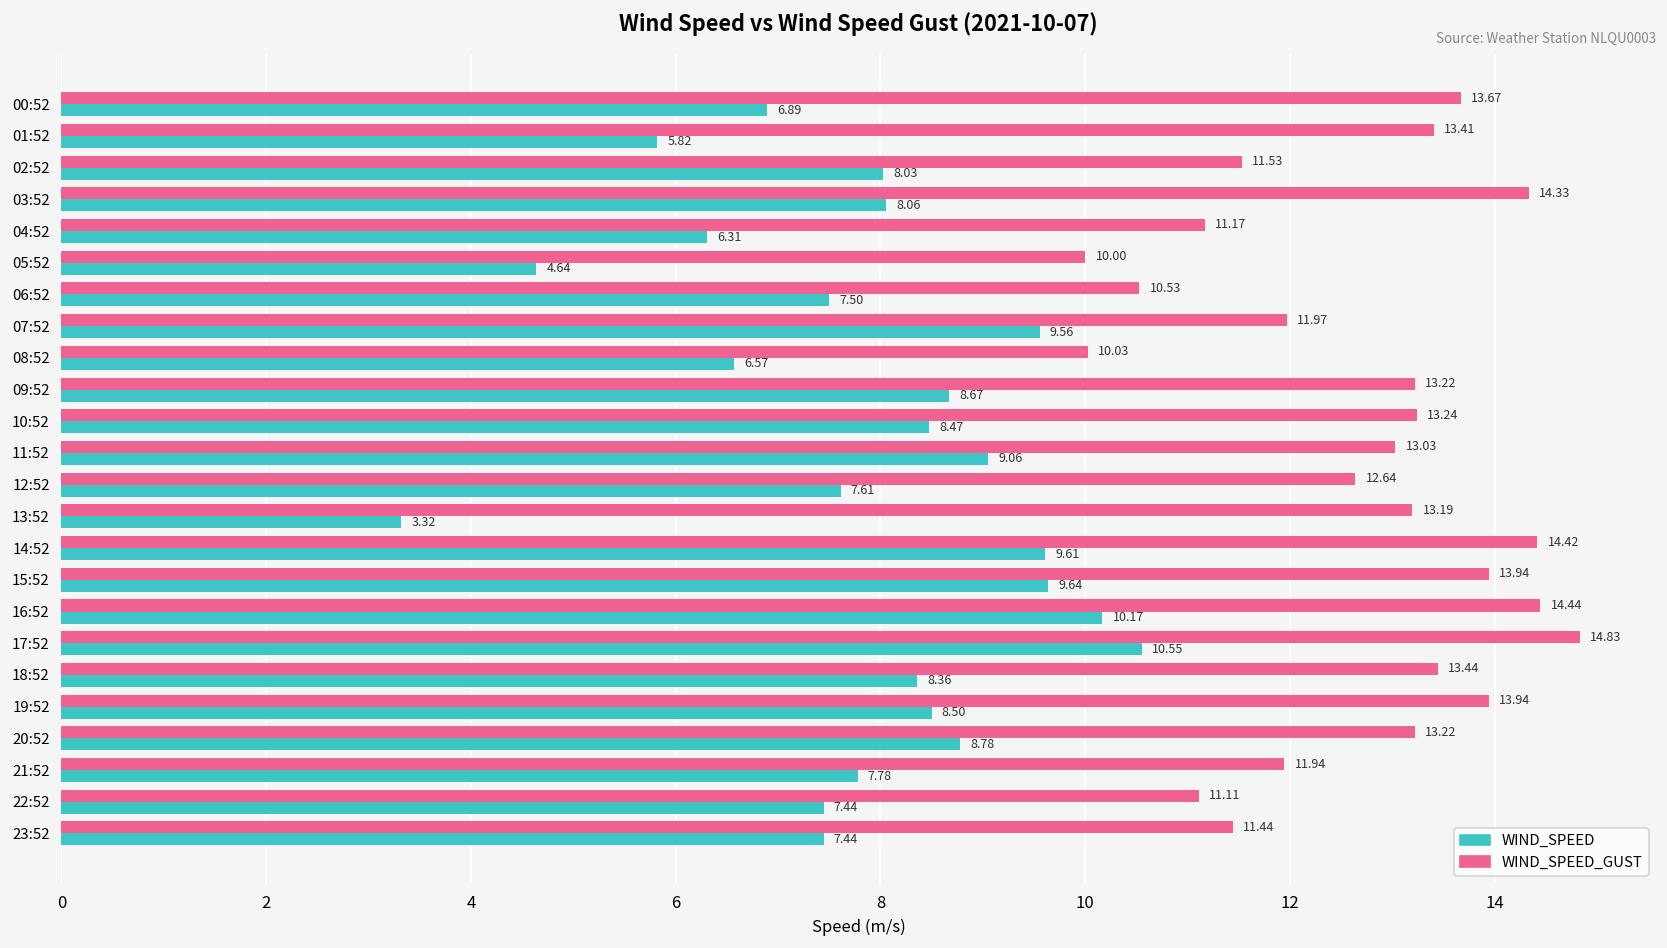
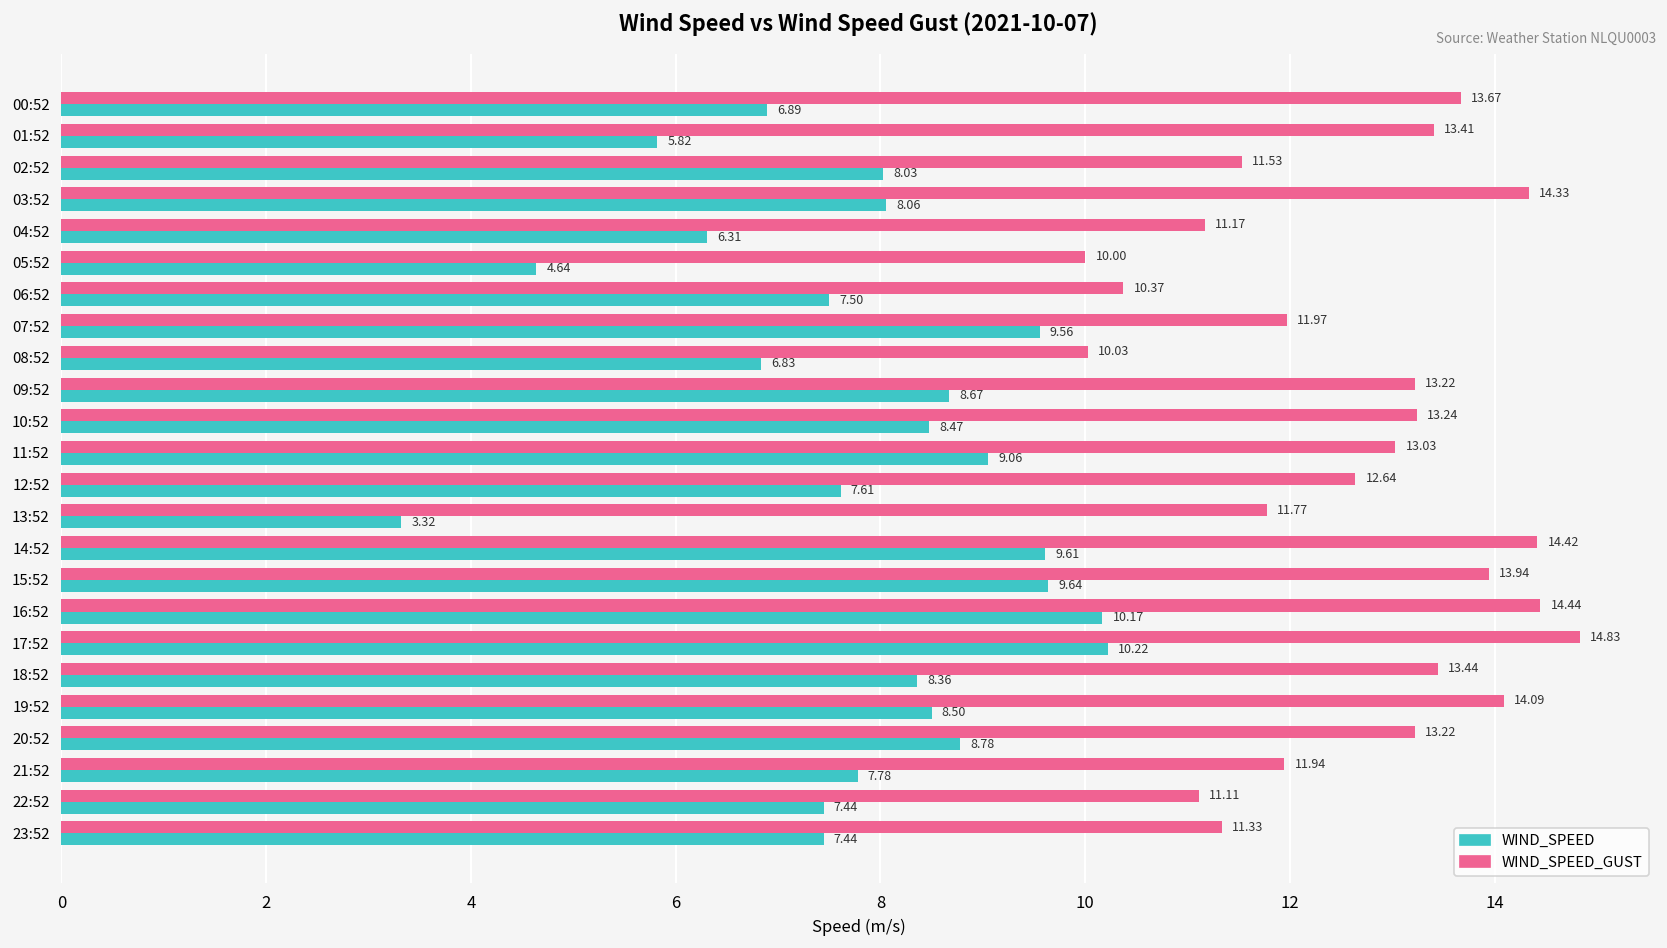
  {
    "WIND_SPEED": {
      "00:52": 6.89,
      "01:52": 5.82,
      "02:52": 8.03,
      "03:52": 8.06,
      "04:52": 6.31,
      "05:52": 4.64,
      "06:52": 7.50,
      "07:52": 9.56,
-     "08:52": 6.57,
+     "08:52": 6.83,
      "09:52": 8.67,
      "10:52": 8.47,
      "11:52": 9.06,
      "12:52": 7.61,
      "13:52": 3.32,
      "14:52": 9.61,
      "15:52": 9.64,
      "16:52": 10.17,
-     "17:52": 10.55,
+     "17:52": 10.22,
      "18:52": 8.36,
      "19:52": 8.50,
      "20:52": 8.78,
      "21:52": 7.78,
      "22:52": 7.44,
      "23:52": 7.44
    },
    "WIND_SPEED_GUST": {
      "00:52": 13.67,
      "01:52": 13.41,
      "02:52": 11.53,
      "03:52": 14.33,
      "04:52": 11.17,
      "05:52": 10.00,
-     "06:52": 10.53,
+     "06:52": 10.37,
      "07:52": 11.97,
      "08:52": 10.03,
      "09:52": 13.22,
      "10:52": 13.24,
      "11:52": 13.03,
      "12:52": 12.64,
-     "13:52": 13.19,
+     "13:52": 11.77,
      "14:52": 14.42,
      "15:52": 13.94,
      "16:52": 14.44,
      "17:52": 14.83,
      "18:52": 13.44,
-     "19:52": 13.94,
+     "19:52": 14.09,
      "20:52": 13.22,
      "21:52": 11.94,
      "22:52": 11.11,
-     "23:52": 11.44
+     "23:52": 11.33
    }
  }
